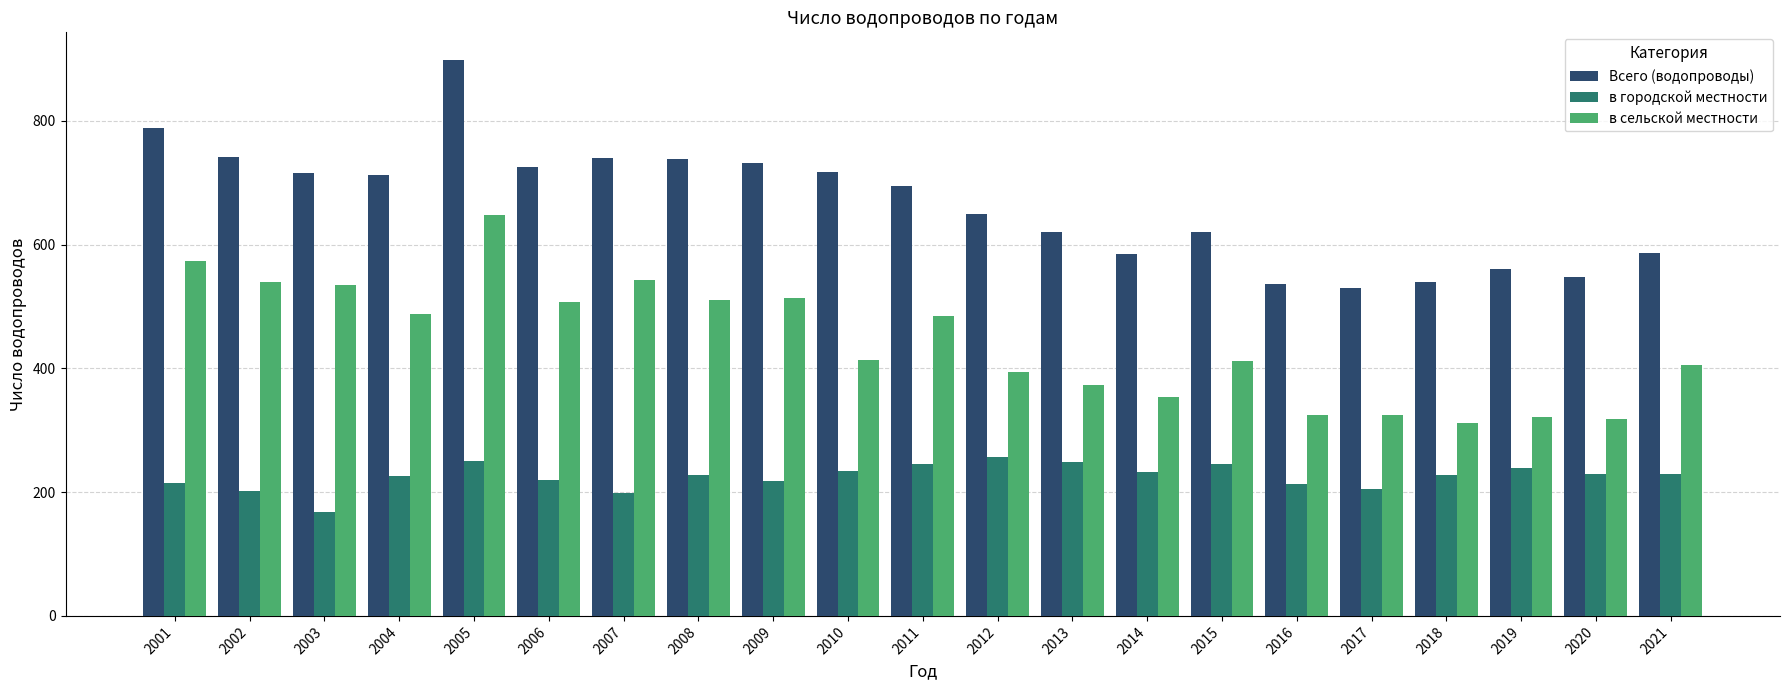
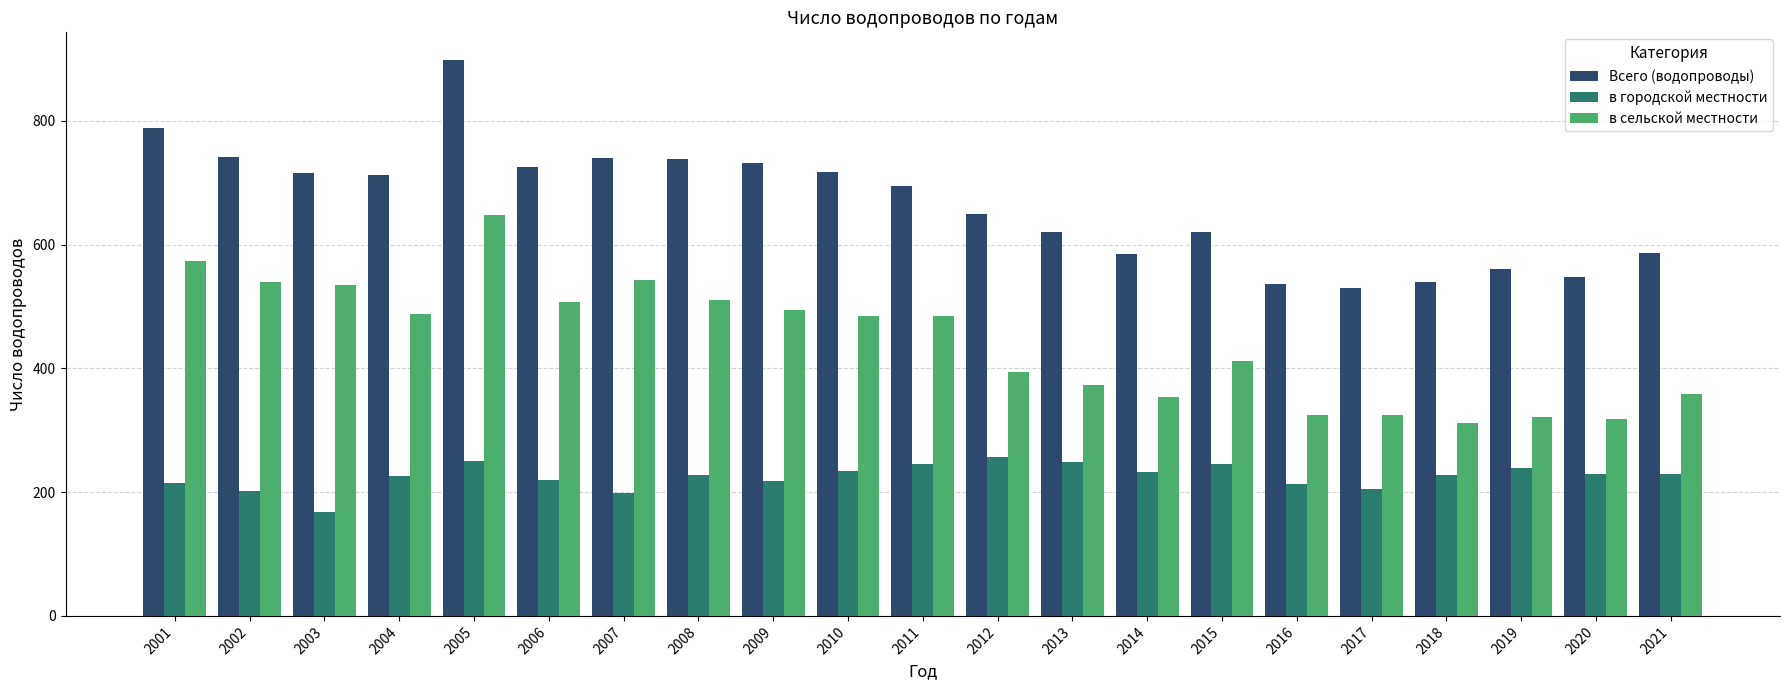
  {
    "в сельской местности": {
      "2001": 570,
      "2002": 540,
      "2003": 540,
      "2004": 490,
      "2005": 650,
      "2006": 510,
      "2007": 540,
      "2008": 510,
-     "2009": 510,
-     "2010": 410,
+     "2009": 500,
+     "2010": 480,
      "2011": 480,
      "2012": 390,
      "2013": 370,
      "2014": 350,
      "2015": 410,
      "2016": 320,
      "2017": 330,
      "2018": 310,
      "2019": 320,
      "2020": 320,
-     "2021": 410
+     "2021": 360
    }
  }
